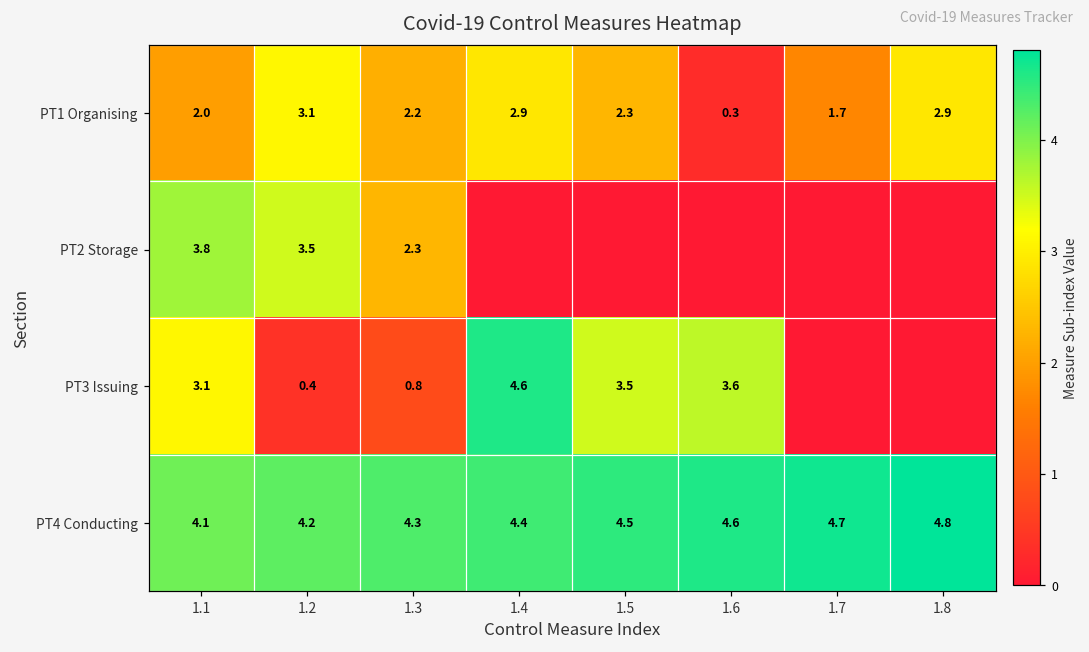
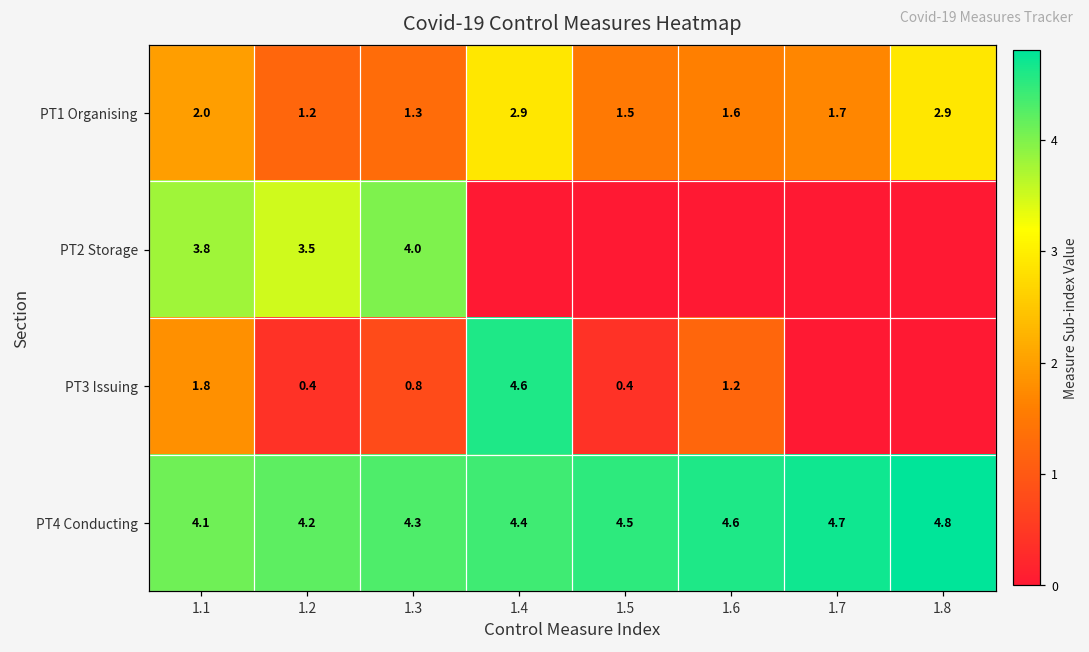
  {
    "PT1 Organising": {
      "1.1": 2.0,
-     "1.2": 3.1,
-     "1.3": 2.2,
+     "1.2": 1.2,
+     "1.3": 1.3,
      "1.4": 2.9,
-     "1.5": 2.3,
-     "1.6": 0.3,
+     "1.5": 1.5,
+     "1.6": 1.6,
      "1.7": 1.7,
      "1.8": 2.9
    },
    "PT2 Storage": {
      "1.1": 3.8,
      "1.2": 3.5,
-     "1.3": 2.3
+     "1.3": 4.0
    },
    "PT3 Issuing": {
-     "1.1": 3.1,
+     "1.1": 1.8,
      "1.2": 0.4,
      "1.3": 0.8,
      "1.4": 4.6,
-     "1.5": 3.5,
-     "1.6": 3.6
+     "1.5": 0.4,
+     "1.6": 1.2
    },
    "PT4 Conducting": {
      "1.1": 4.1,
      "1.2": 4.2,
      "1.3": 4.3,
      "1.4": 4.4,
      "1.5": 4.5,
      "1.6": 4.6,
      "1.7": 4.7,
      "1.8": 4.8
    }
  }
